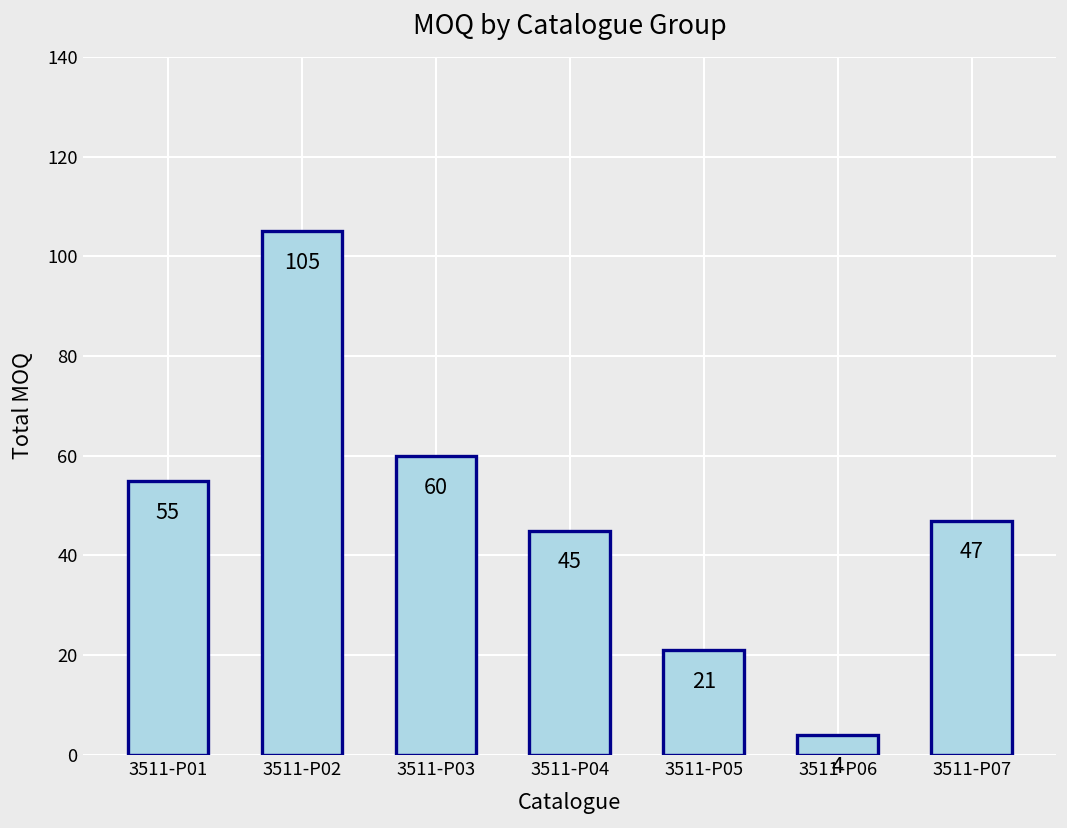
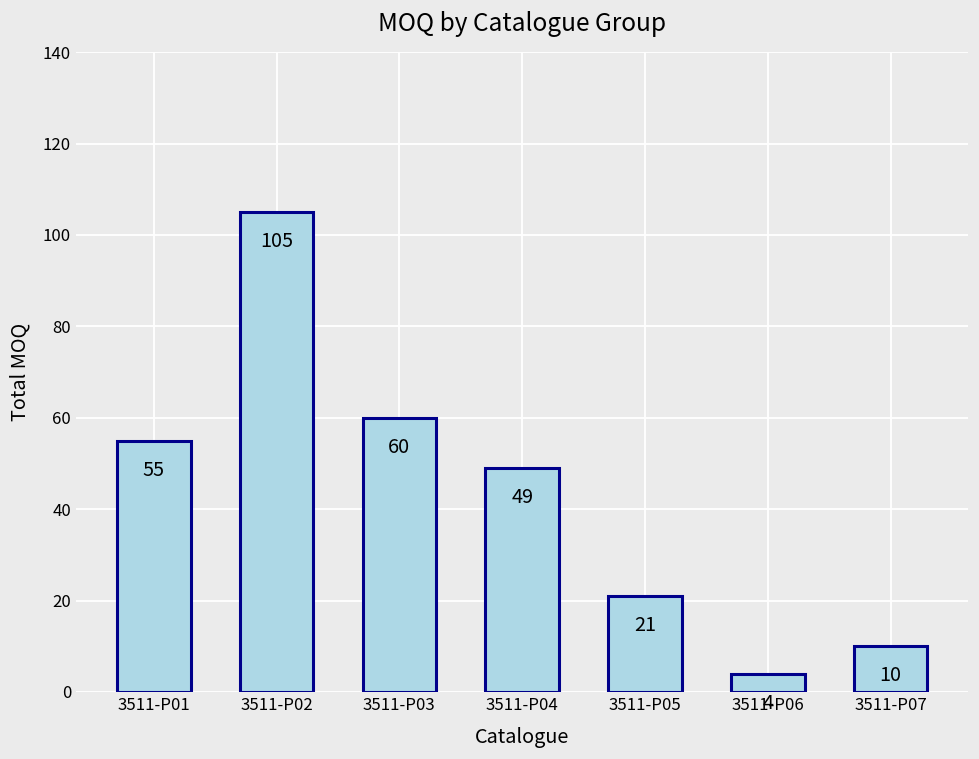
  {
    "3511-P01": 55,
    "3511-P02": 105,
    "3511-P03": 60,
-   "3511-P04": 45,
+   "3511-P04": 49,
    "3511-P05": 21,
    "3511-P06": 4,
-   "3511-P07": 47
+   "3511-P07": 10
  }
